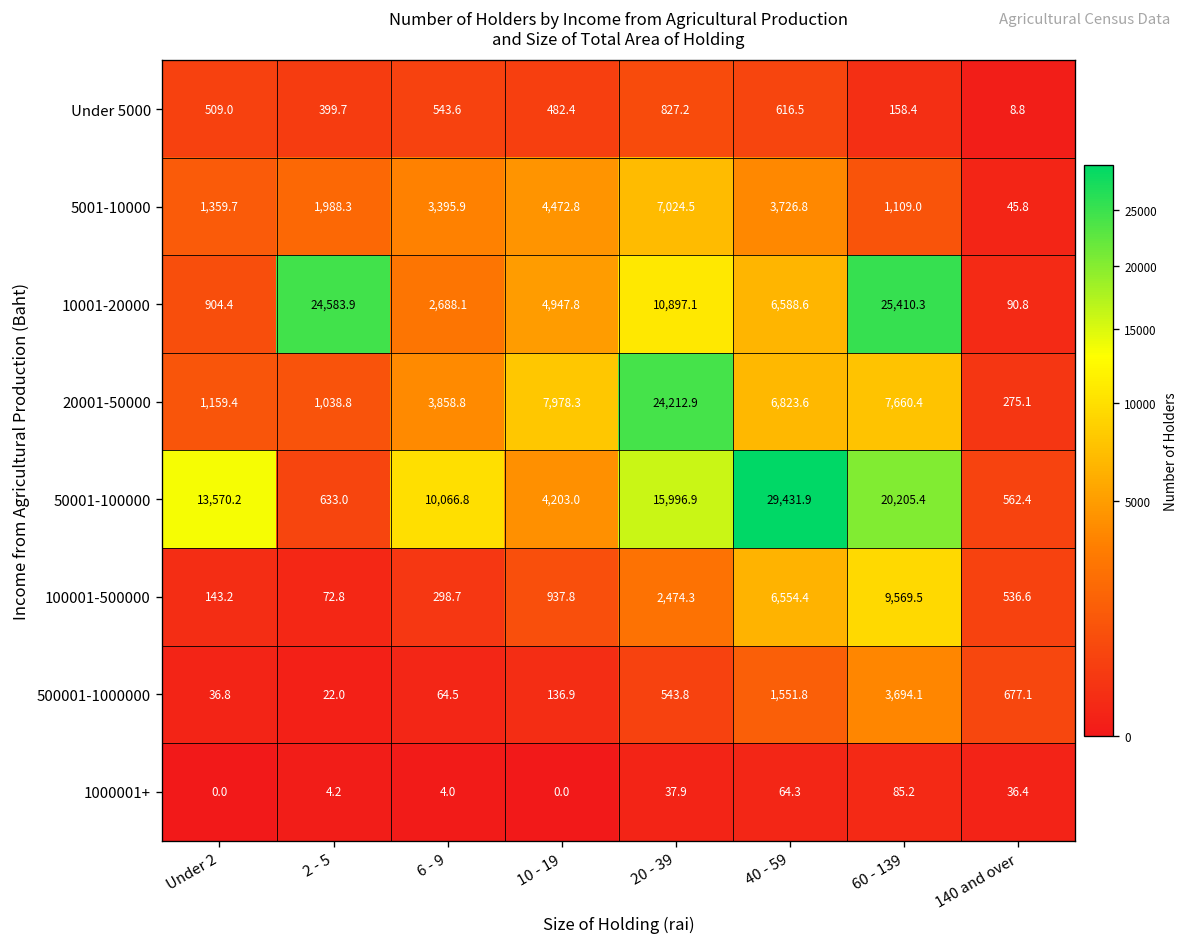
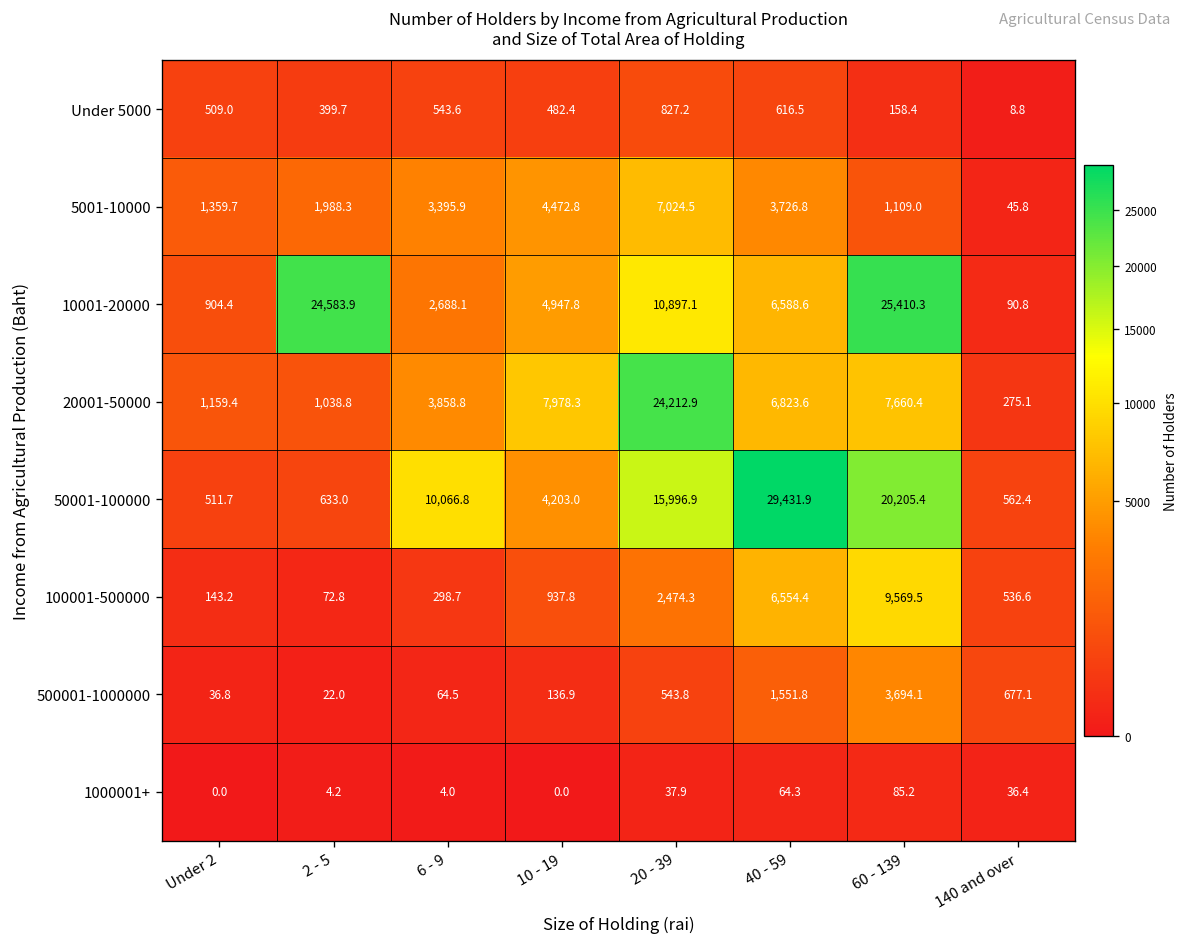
  {
    "Under 5000": {
      "Under 2": "509.0",
      "2 - 5": "399.7",
      "6 - 9": "543.6",
      "10 - 19": "482.4",
      "20 - 39": "827.2",
      "40 - 59": "616.5",
      "60 - 139": "158.4",
      "140 and over": "8.8"
    },
    "5001-10000": {
      "Under 2": "1,359.7",
      "2 - 5": "1,988.3",
      "6 - 9": "3,395.9",
      "10 - 19": "4,472.8",
      "20 - 39": "7,024.5",
      "40 - 59": "3,726.8",
      "60 - 139": "1,109.0",
      "140 and over": "45.8"
    },
    "10001-20000": {
      "Under 2": "904.4",
      "2 - 5": "24,583.9",
      "6 - 9": "2,688.1",
      "10 - 19": "4,947.8",
      "20 - 39": "10,897.1",
      "40 - 59": "6,588.6",
      "60 - 139": "25,410.3",
      "140 and over": "90.8"
    },
    "20001-50000": {
      "Under 2": "1,159.4",
      "2 - 5": "1,038.8",
      "6 - 9": "3,858.8",
      "10 - 19": "7,978.3",
      "20 - 39": "24,212.9",
      "40 - 59": "6,823.6",
      "60 - 139": "7,660.4",
      "140 and over": "275.1"
    },
    "50001-100000": {
-     "Under 2": "13,570.2",
+     "Under 2": "511.7",
      "2 - 5": "633.0",
      "6 - 9": "10,066.8",
      "10 - 19": "4,203.0",
      "20 - 39": "15,996.9",
      "40 - 59": "29,431.9",
      "60 - 139": "20,205.4",
      "140 and over": "562.4"
    },
    "100001-500000": {
      "Under 2": "143.2",
      "2 - 5": "72.8",
      "6 - 9": "298.7",
      "10 - 19": "937.8",
      "20 - 39": "2,474.3",
      "40 - 59": "6,554.4",
      "60 - 139": "9,569.5",
      "140 and over": "536.6"
    },
    "500001-1000000": {
      "Under 2": "36.8",
      "2 - 5": "22.0",
      "6 - 9": "64.5",
      "10 - 19": "136.9",
      "20 - 39": "543.8",
      "40 - 59": "1,551.8",
      "60 - 139": "3,694.1",
      "140 and over": "677.1"
    },
    "1000001+": {
      "Under 2": "0.0",
      "2 - 5": "4.2",
      "6 - 9": "4.0",
      "10 - 19": "0.0",
      "20 - 39": "37.9",
      "40 - 59": "64.3",
      "60 - 139": "85.2",
      "140 and over": "36.4"
    }
  }
